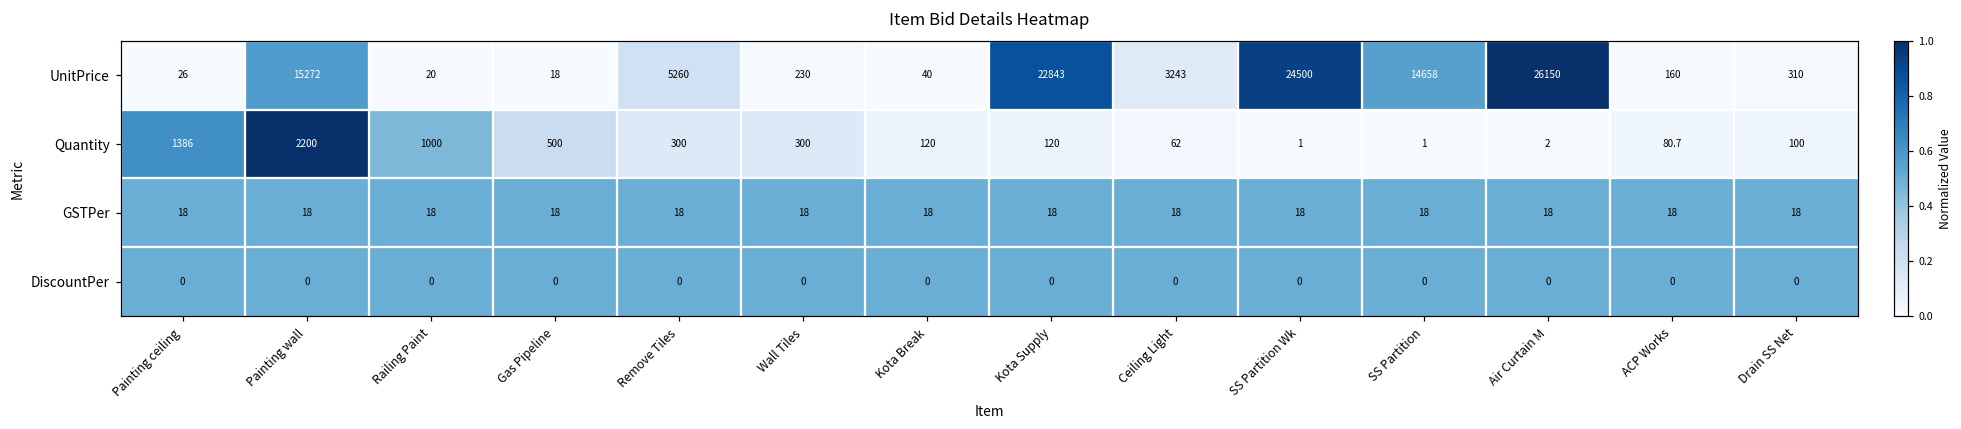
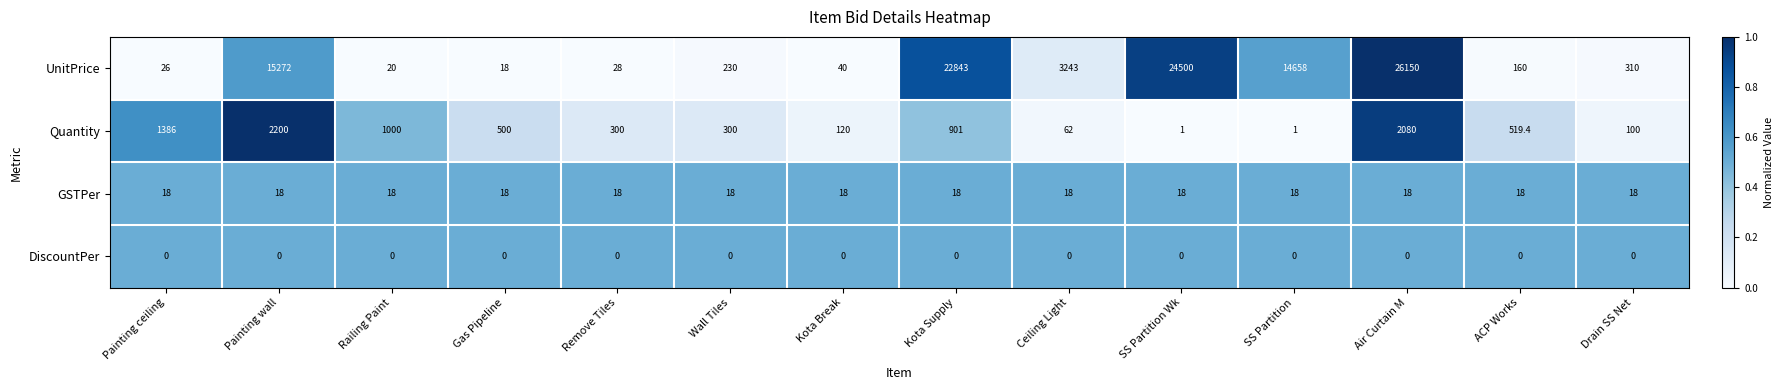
  {
    "UnitPrice": {
      "Painting ceiling": 26,
      "Painting wall": 15272,
      "Railing Paint": 20,
      "Gas Pipeline": 18,
-     "Remove Tiles": 5260,
+     "Remove Tiles": 28,
      "Wall Tiles": 230,
      "Kota Break": 40,
      "Kota Supply": 22843,
      "Ceiling Light": 3243,
      "SS Partition Wk": 24500,
      "SS Partition": 14658,
      "Air Curtain M": 26150,
      "ACP Works": 160,
      "Drain SS Net": 310
    },
    "Quantity": {
      "Painting ceiling": 1386,
      "Painting wall": 2200,
      "Railing Paint": 1000,
      "Gas Pipeline": 500,
      "Remove Tiles": 300,
      "Wall Tiles": 300,
      "Kota Break": 120,
-     "Kota Supply": 120,
+     "Kota Supply": 901,
      "Ceiling Light": 62,
      "SS Partition Wk": 1,
      "SS Partition": 1,
-     "Air Curtain M": 2,
-     "ACP Works": 80.7,
+     "Air Curtain M": 2080,
+     "ACP Works": 519.4,
      "Drain SS Net": 100
    },
    "GSTPer": {
      "Painting ceiling": 18,
      "Painting wall": 18,
      "Railing Paint": 18,
      "Gas Pipeline": 18,
      "Remove Tiles": 18,
      "Wall Tiles": 18,
      "Kota Break": 18,
      "Kota Supply": 18,
      "Ceiling Light": 18,
      "SS Partition Wk": 18,
      "SS Partition": 18,
      "Air Curtain M": 18,
      "ACP Works": 18,
      "Drain SS Net": 18
    },
    "DiscountPer": {
      "Painting ceiling": 0,
      "Painting wall": 0,
      "Railing Paint": 0,
      "Gas Pipeline": 0,
      "Remove Tiles": 0,
      "Wall Tiles": 0,
      "Kota Break": 0,
      "Kota Supply": 0,
      "Ceiling Light": 0,
      "SS Partition Wk": 0,
      "SS Partition": 0,
      "Air Curtain M": 0,
      "ACP Works": 0,
      "Drain SS Net": 0
    }
  }
